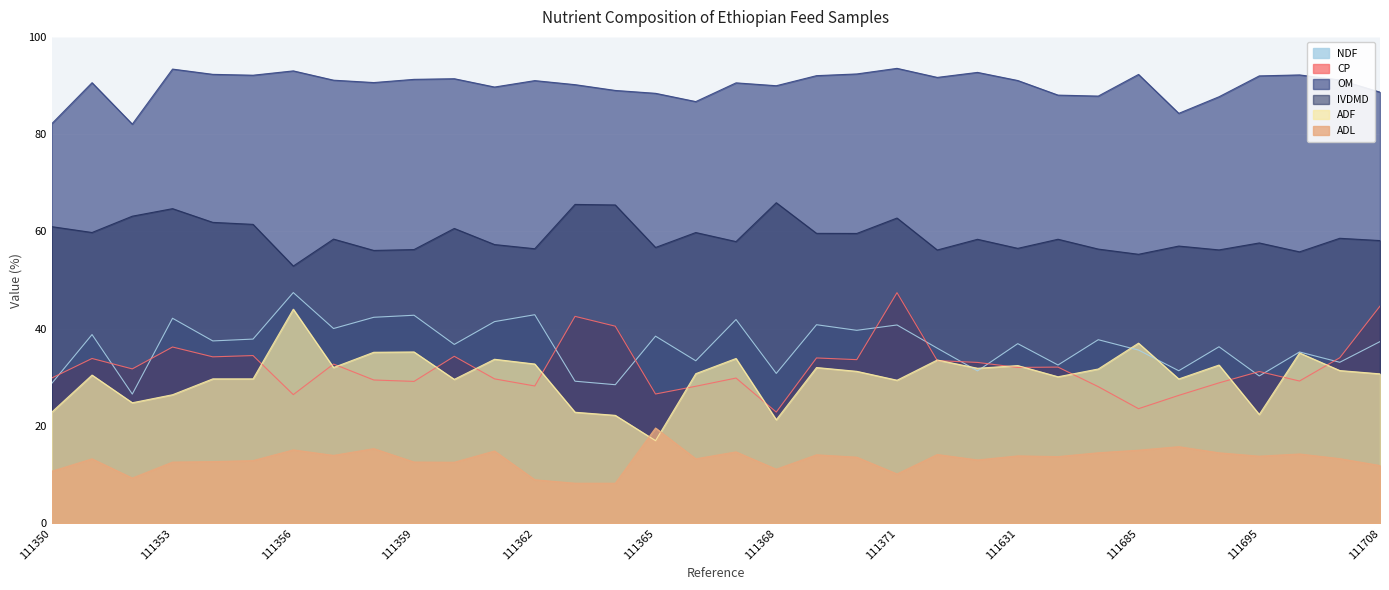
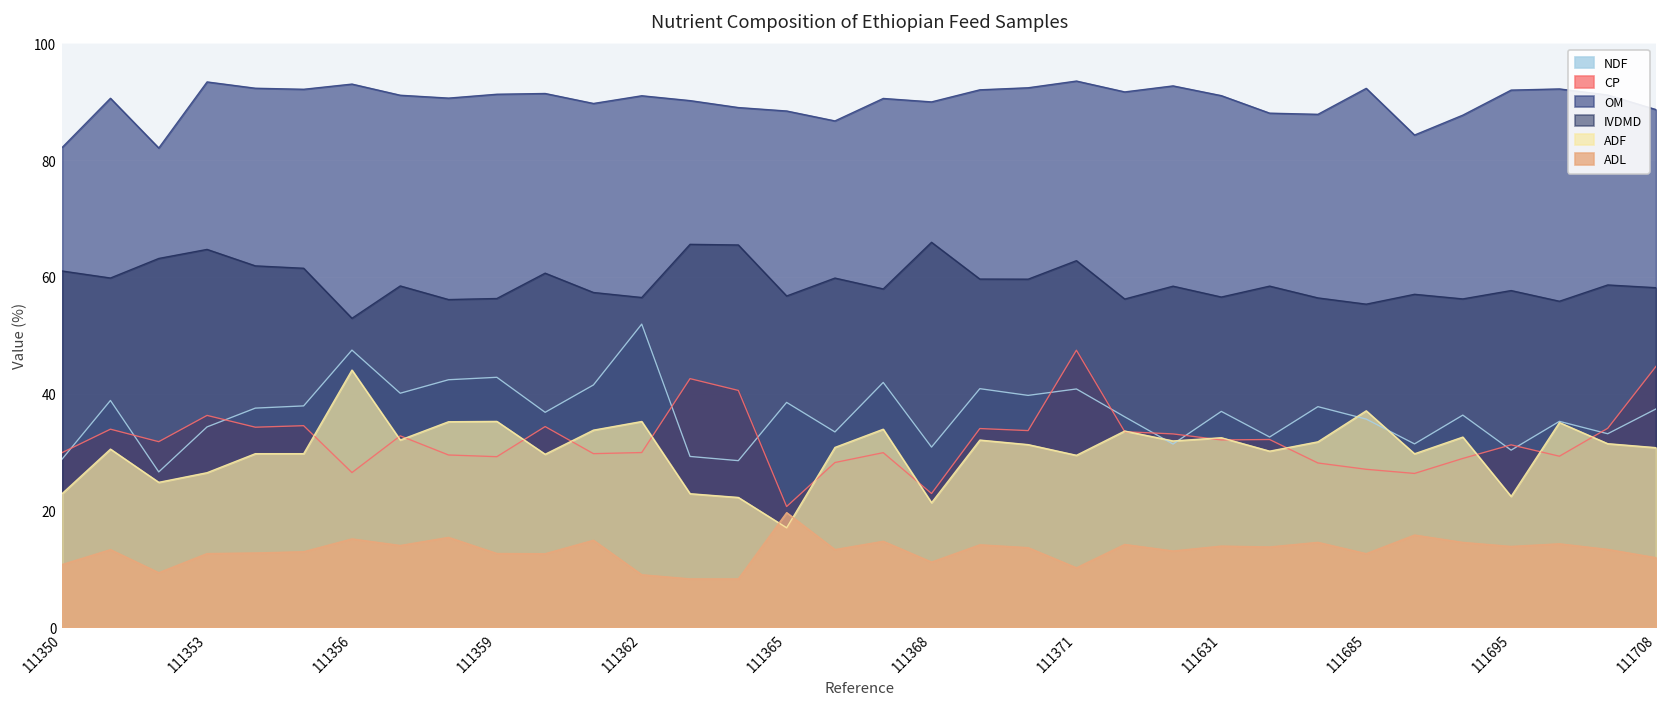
  {
    "NDF": {
      "111350": 29,
-     "111353": 42,
+     "111353": 34,
      "111356": 47,
      "111359": 43,
-     "111362": 43,
+     "111362": 52,
      "111365": 38,
      "111368": 31,
      "111371": 41,
      "111631": 37,
      "111685": 36,
      "111695": 30,
      "111708": 37
    },
    "CP": {
      "111350": 30,
      "111353": 36,
      "111356": 26,
      "111359": 29,
-     "111362": 28,
-     "111365": 27,
+     "111362": 30,
+     "111365": 21,
      "111368": 23,
      "111371": 47,
-     "111685": 24,
+     "111685": 27,
      "111695": 31,
      "111708": 45
    },
    "ADF": {
      "111350": 23,
      "111353": 26,
      "111356": 44,
      "111359": 35,
-     "111362": 33,
+     "111362": 35,
      "111365": 17,
      "111368": 21,
      "111371": 29,
      "111685": 37,
      "111695": 22,
      "111708": 31
    },
    "ADL": {
      "111350": 11,
      "111353": 13,
      "111356": 15,
      "111359": 13,
      "111362": 9,
      "111365": 20,
      "111368": 11,
      "111371": 10,
      "111631": 14,
-     "111685": 15,
+     "111685": 13,
      "111695": 14,
      "111708": 12
    }
  }
